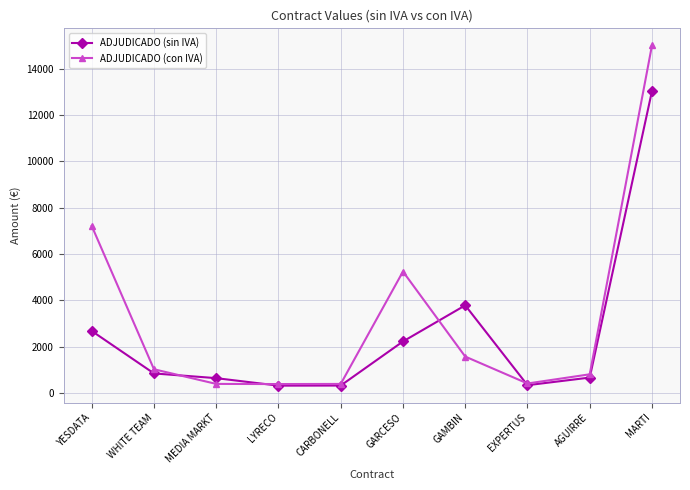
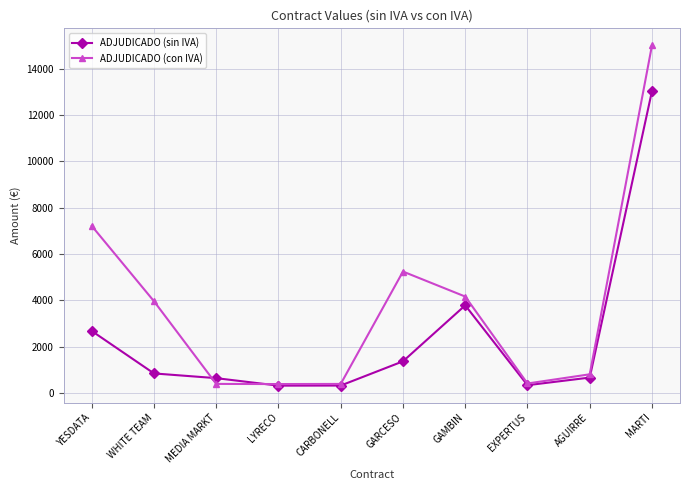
  {
    "ADJUDICADO (sin IVA)": {
      "YESDATA": 2700,
      "WHITE TEAM": 900,
      "MEDIA MARKT": 600,
-     "GARCESO": 2200,
+     "GARCESO": 1400,
      "GAMBIN": 3800,
      "AGUIRRE": 700,
      "MARTI": 13000
    },
    "ADJUDICADO (con IVA)": {
      "YESDATA": 7200,
-     "WHITE TEAM": 1000,
+     "WHITE TEAM": 4000,
      "MEDIA MARKT": 400,
      "GARCESO": 5200,
-     "GAMBIN": 1600,
+     "GAMBIN": 4200,
      "AGUIRRE": 800,
      "MARTI": 15000
    }
  }
